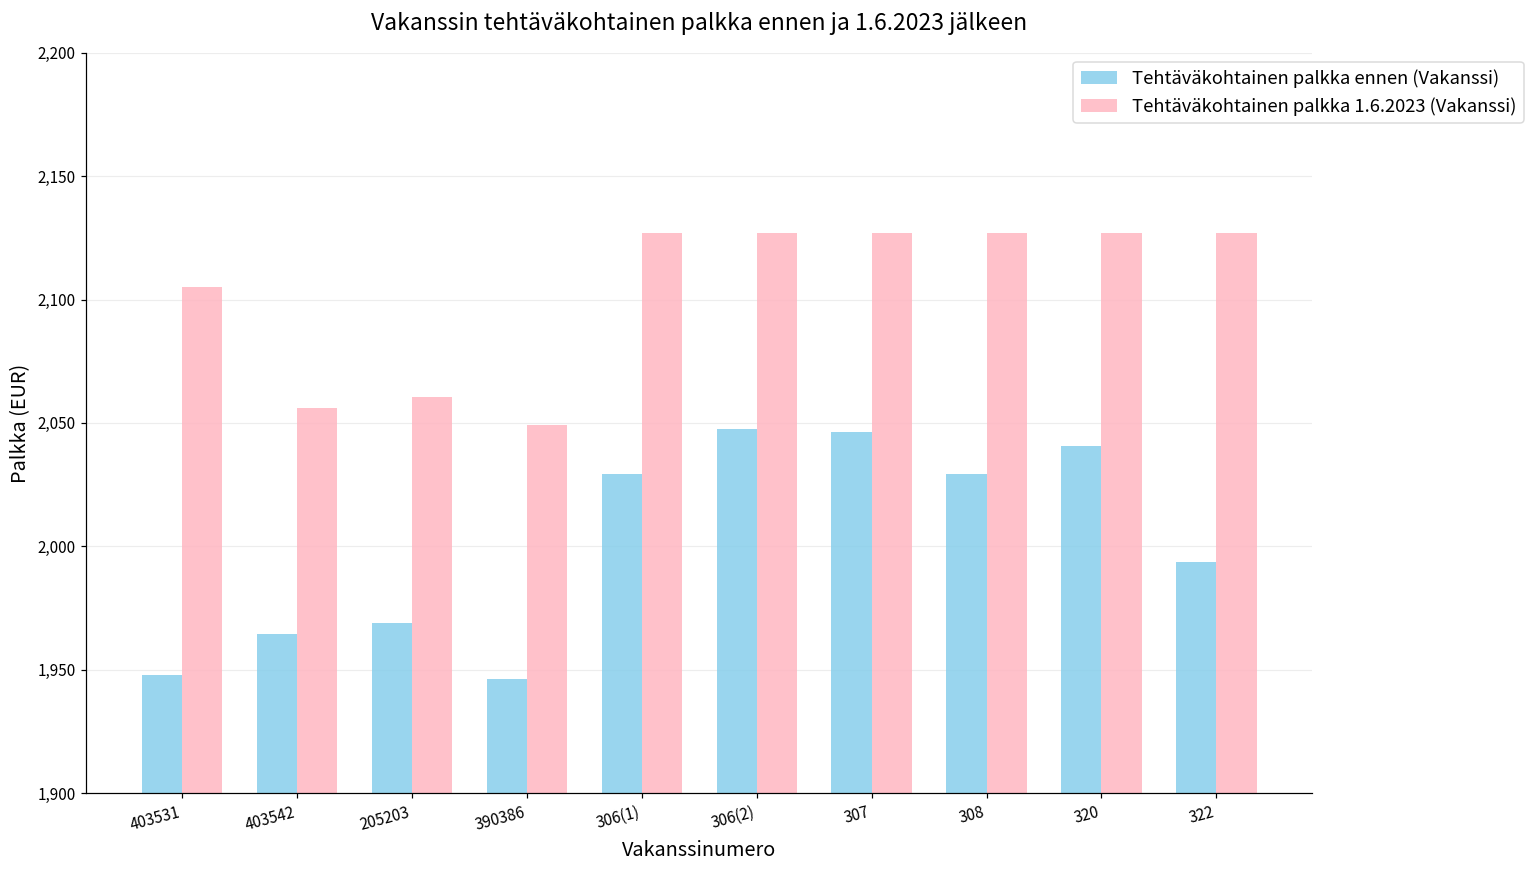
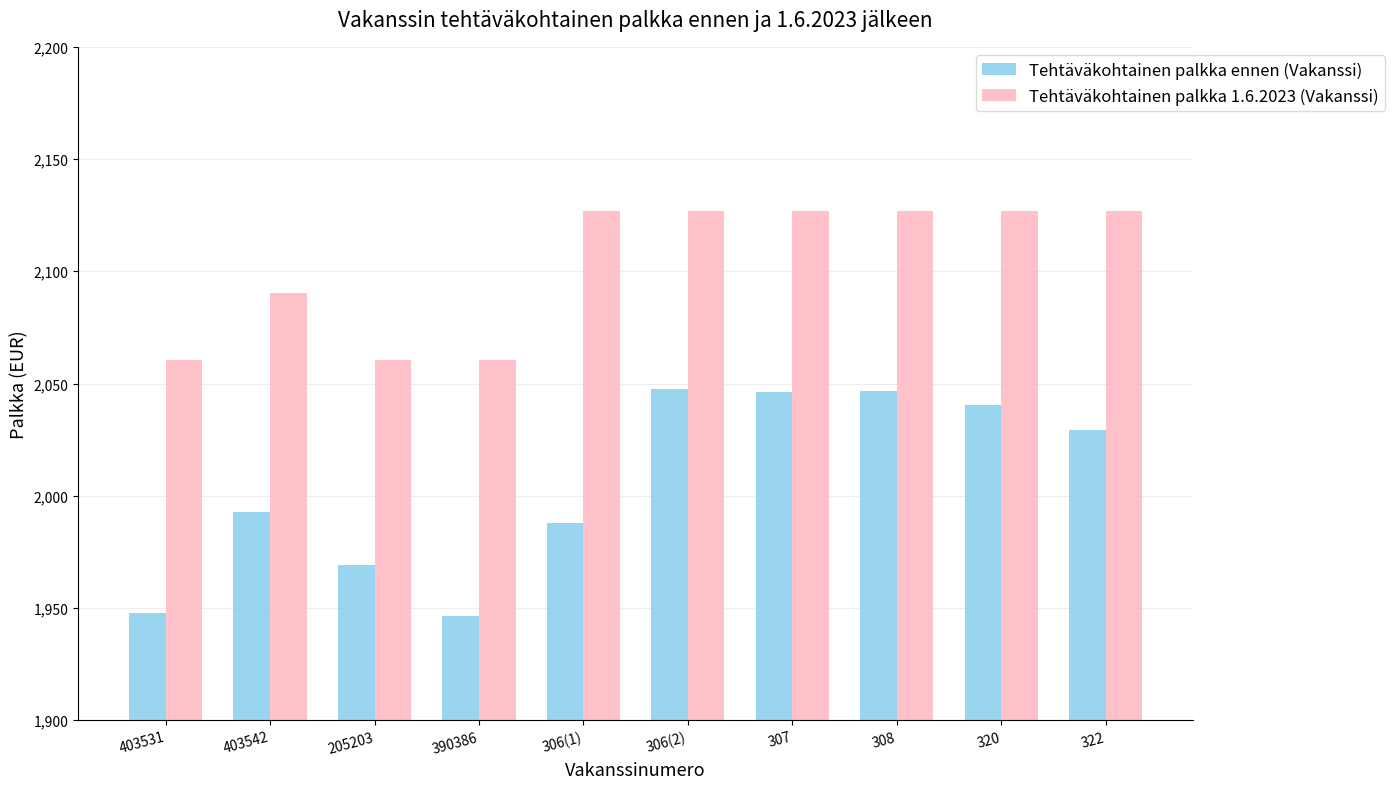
  {
    "Tehtäväkohtainen palkka ennen (Vakanssi)": {
      "403531": "1,948",
-     "403542": "1,964",
+     "403542": "1,993",
      "205203": "1,969",
      "390386": "1,946",
-     "306(1)": "2,029",
+     "306(1)": "1,988",
      "306(2)": "2,048",
      "307": "2,046",
-     "308": "2,029",
+     "308": "2,047",
      "320": "2,041",
-     "322": "1,994"
+     "322": "2,029"
    },
    "Tehtäväkohtainen palkka 1.6.2023 (Vakanssi)": {
-     "403531": "2,105",
-     "403542": "2,056",
+     "403531": "2,061",
+     "403542": "2,090",
      "205203": "2,061",
-     "390386": "2,049",
+     "390386": "2,061",
      "306(1)": "2,127",
      "306(2)": "2,127",
      "307": "2,127",
      "308": "2,127",
      "320": "2,127",
      "322": "2,127"
    }
  }
